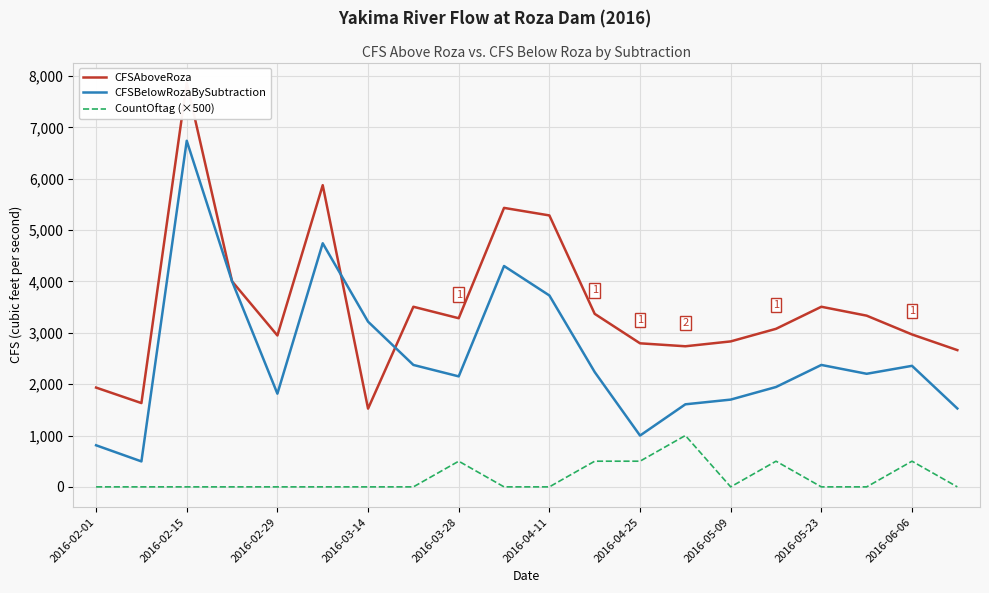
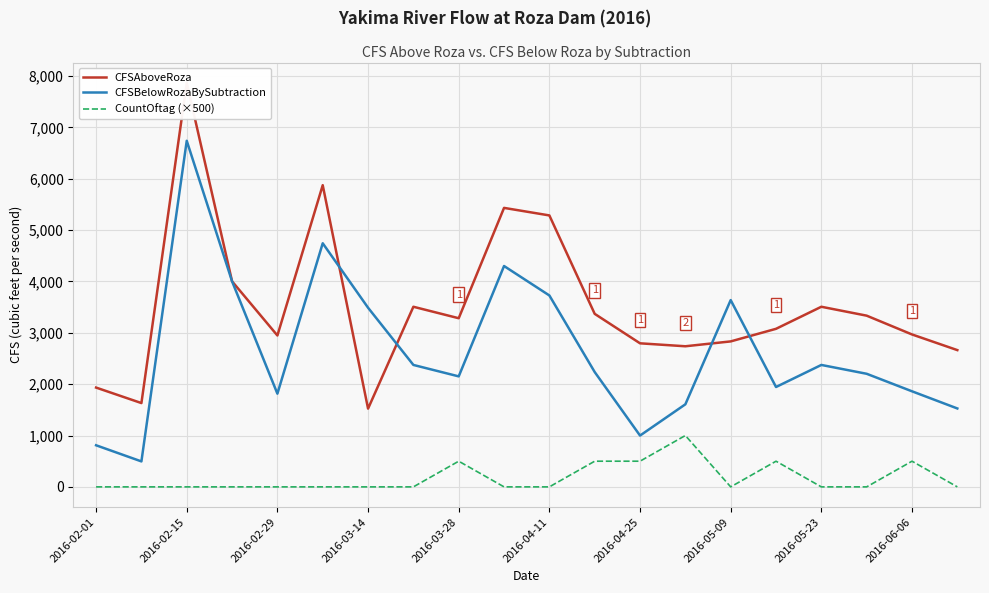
  {
    "CFSAboveRoza": {
      "2016-02-01": "1,900",
      "2016-02-29": "2,900",
      "2016-03-14": "1,500",
      "2016-04-11": "5,300",
      "2016-05-09": "2,800",
      "2016-05-23": "3,500"
    },
    "CFSBelowRozaBySubtraction": {
      "2016-02-01": "800",
      "2016-02-15": "6,700",
      "2016-02-29": "1,800",
-     "2016-03-14": "3,200",
+     "2016-03-14": "3,500",
      "2016-03-28": "2,200",
      "2016-04-11": "3,700",
      "2016-04-25": "1,000",
-     "2016-05-09": "1,700",
+     "2016-05-09": "3,600",
      "2016-05-23": "2,400",
-     "2016-06-06": "2,400"
+     "2016-06-06": "1,900"
    },
    "CountOftag (×500)": {
      "2016-02-01": "0",
      "2016-02-15": "0",
      "2016-02-29": "0",
      "2016-03-14": "0",
      "2016-03-28": "500",
      "2016-04-11": "0",
      "2016-04-25": "500",
      "2016-05-09": "0",
      "2016-05-23": "0",
      "2016-06-06": "500"
    }
  }
